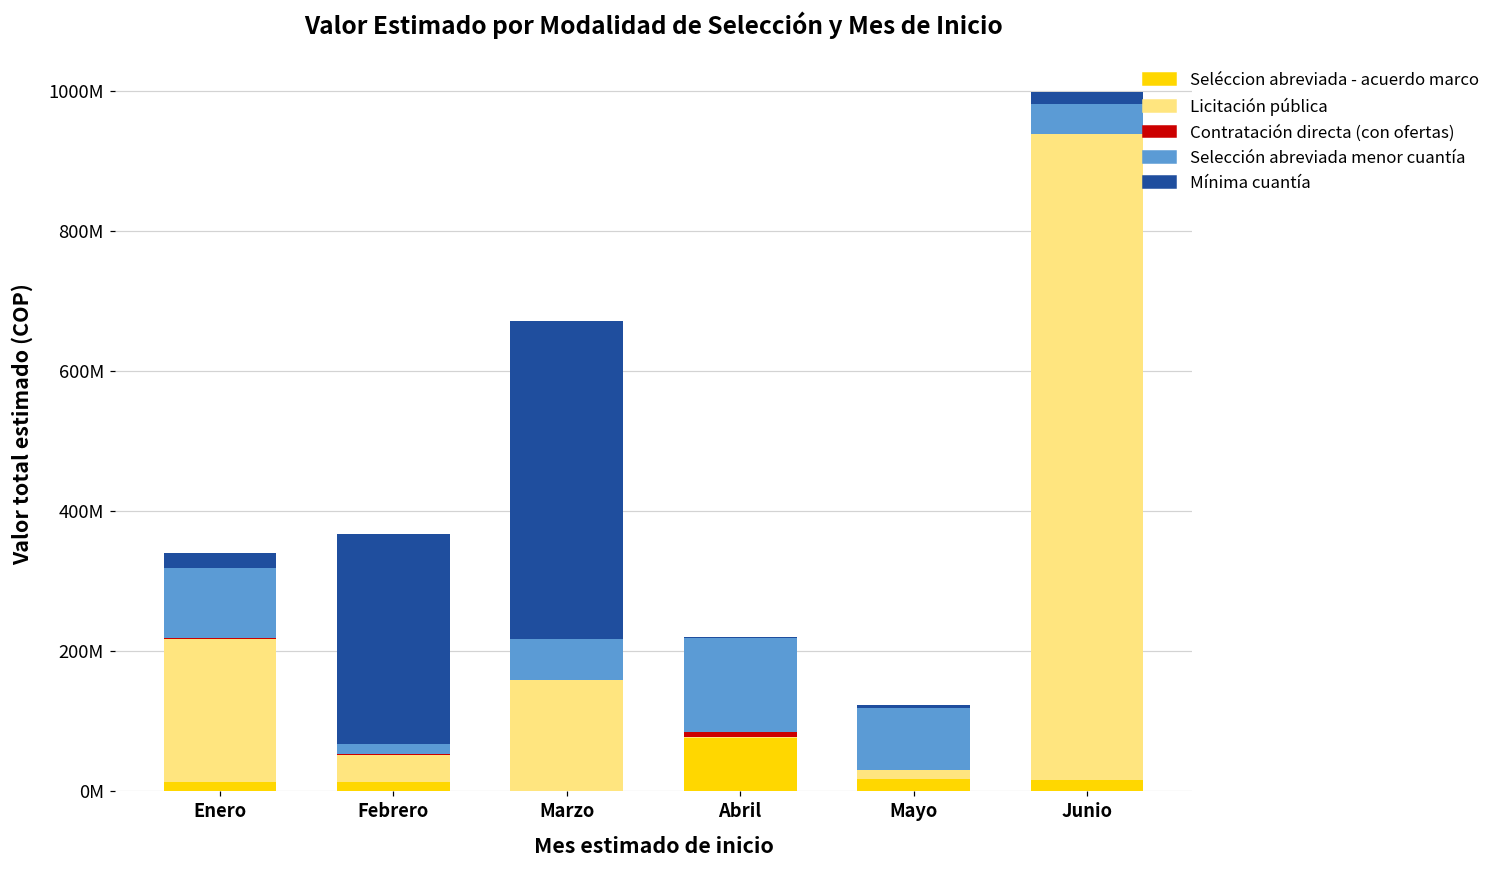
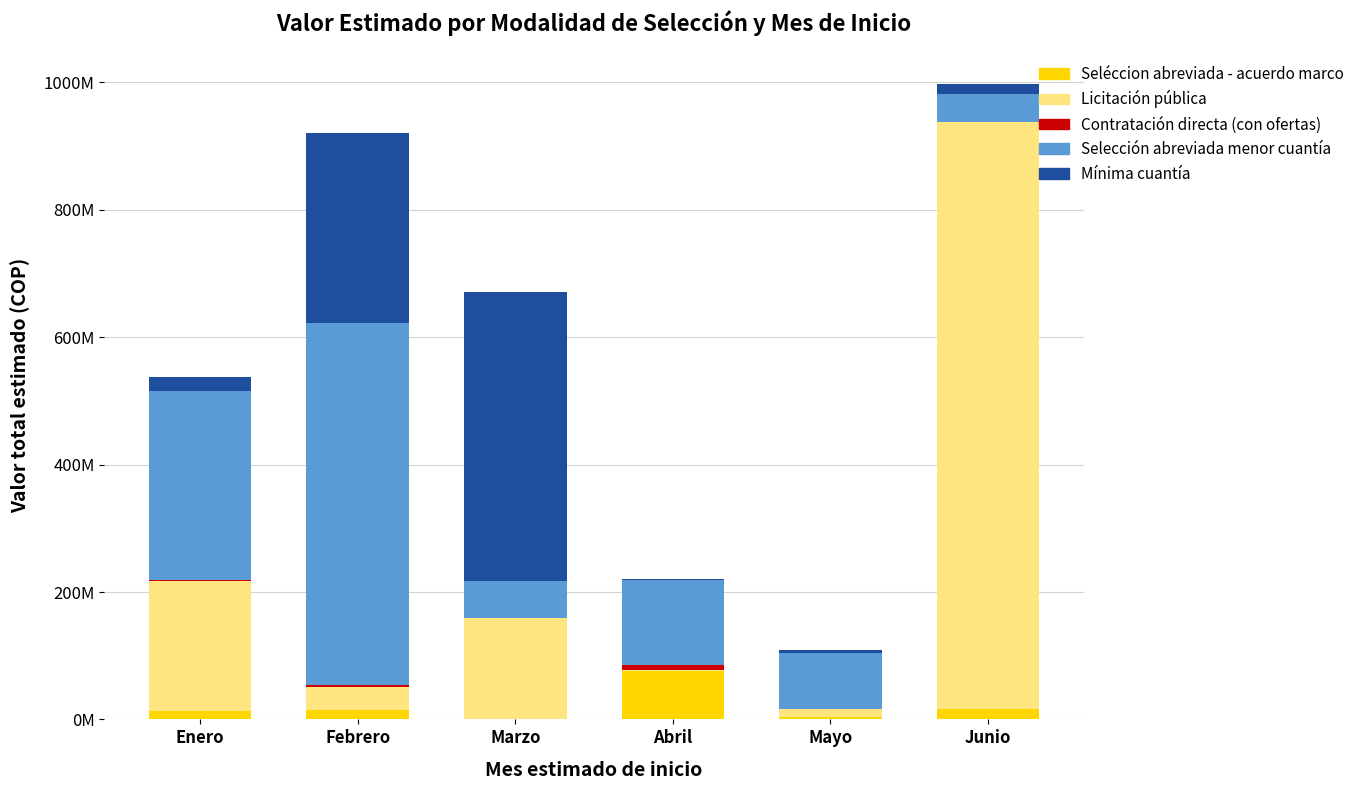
  {
    "Seléccion abreviada - acuerdo marco": {
      "Enero": 10000000,
      "Febrero": 10000000,
      "Marzo": 0,
      "Abril": 80000000,
-     "Mayo": 20000000,
+     "Mayo": 0,
      "Junio": 20000000
    },
    "Licitación pública": {
      "Enero": 200000000,
      "Febrero": 40000000,
      "Marzo": 160000000,
      "Mayo": 10000000,
      "Junio": 920000000
    },
    "Contratación directa (con ofertas)": {
      "Marzo": 0,
      "Abril": 10000000,
      "Mayo": 0,
      "Junio": 0
    },
    "Selección abreviada menor cuantía": {
-     "Enero": 100000000,
-     "Febrero": 10000000,
+     "Enero": 300000000,
+     "Febrero": 570000000,
      "Marzo": 60000000,
      "Abril": 130000000,
      "Mayo": 90000000,
      "Junio": 40000000
    },
    "Mínima cuantía": {
      "Enero": 20000000,
      "Febrero": 300000000,
      "Marzo": 450000000,
      "Mayo": 10000000,
      "Junio": 20000000
    }
  }
